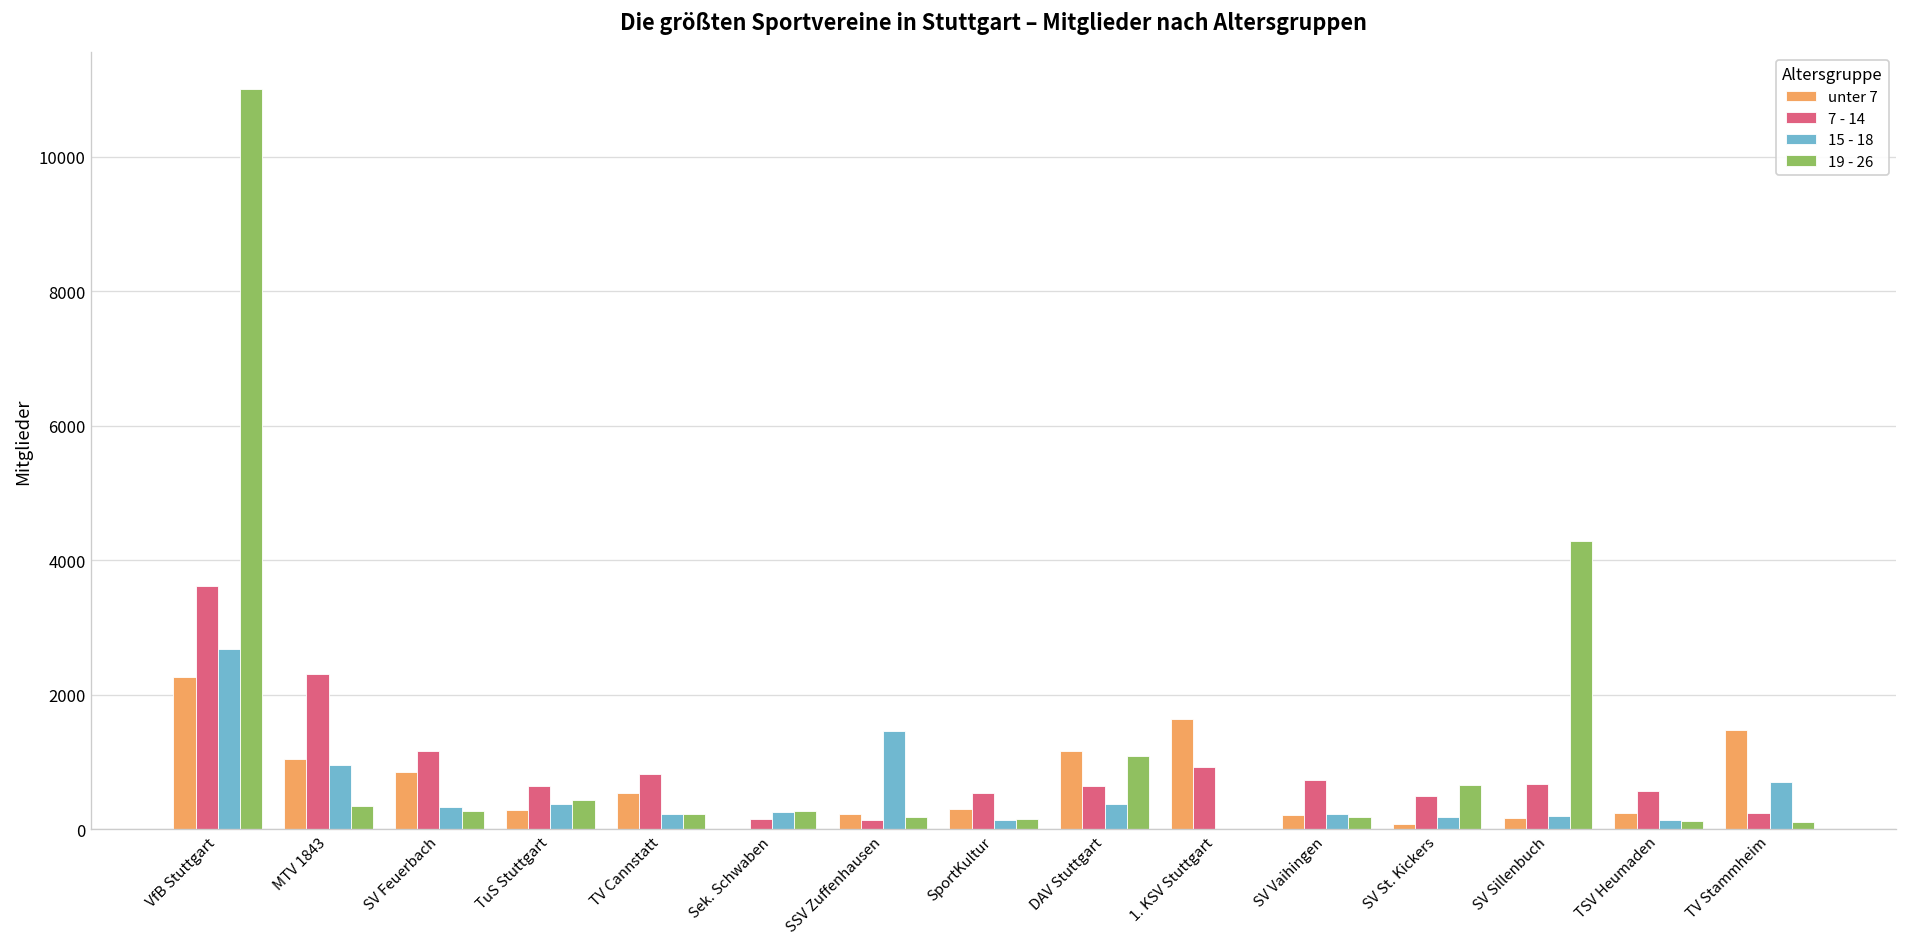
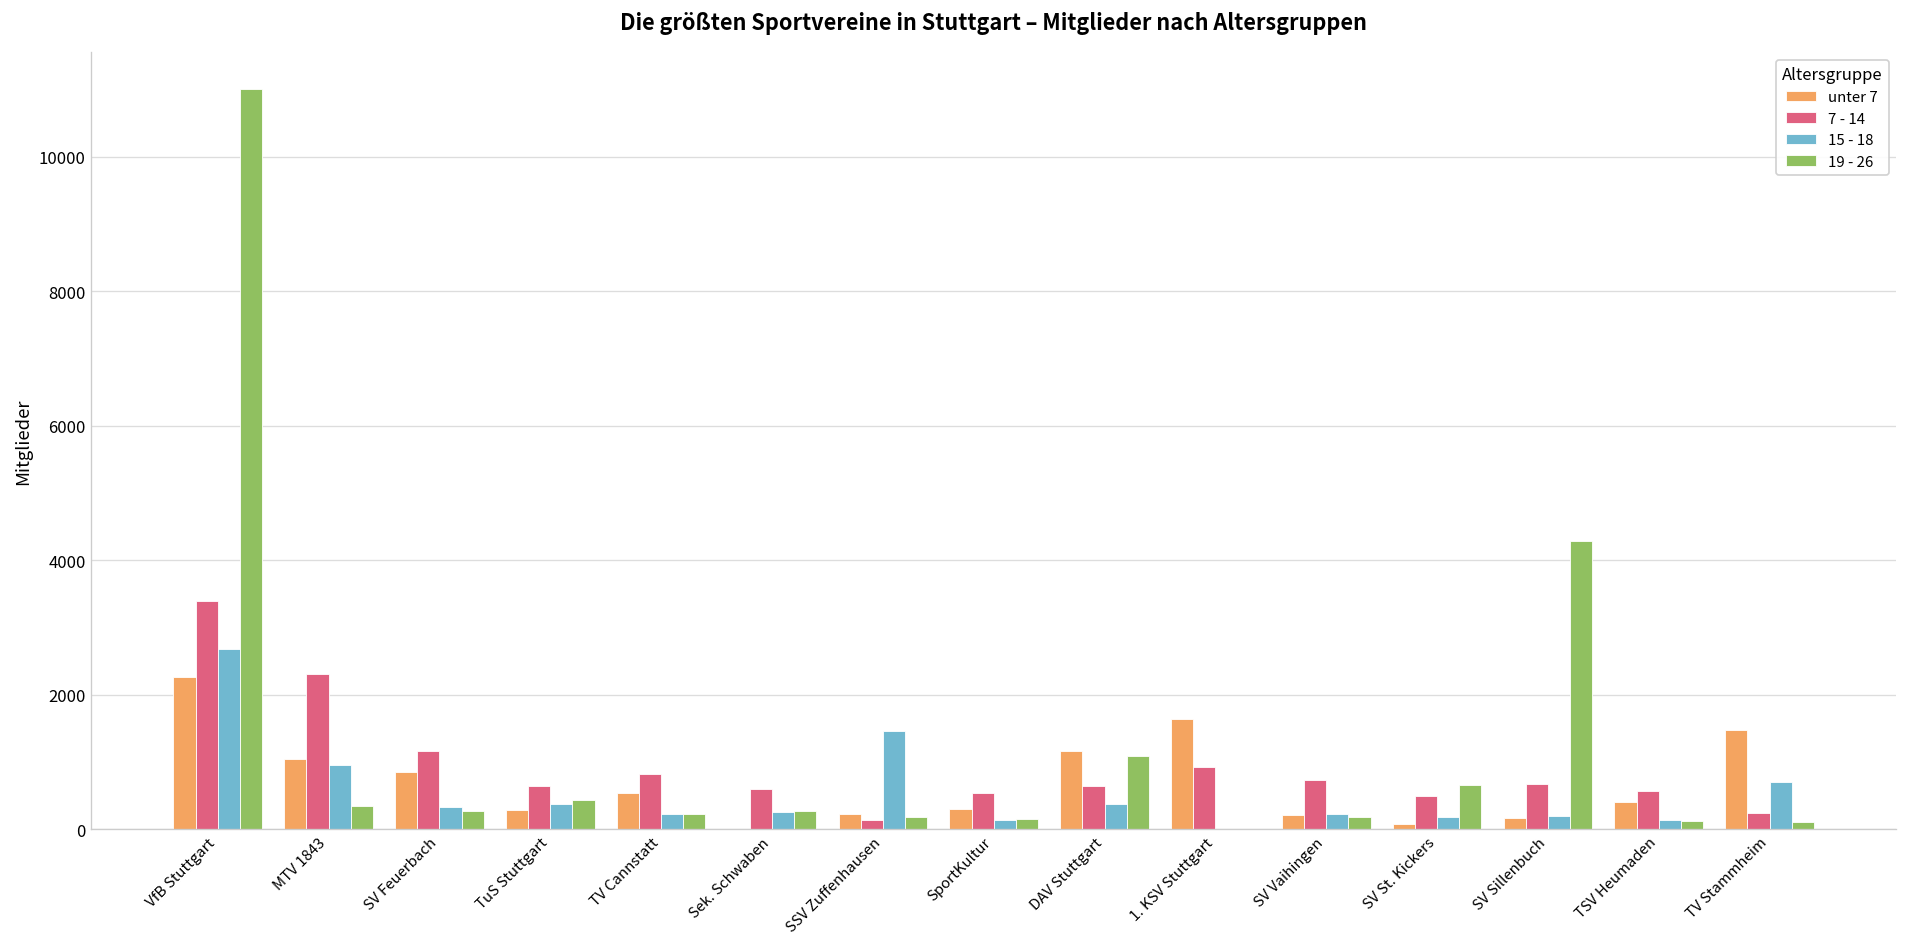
  {
    "unter 7": {
      "VfB Stuttgart": 2300,
      "MTV 1843": 1000,
      "SV Feuerbach": 800,
      "TuS Stuttgart": 300,
      "TV Cannstatt": 500,
      "SSV Zuffenhausen": 200,
      "SportKultur": 300,
      "DAV Stuttgart": 1200,
      "1. KSV Stuttgart": 1600,
      "SV Vaihingen": 200,
      "SV St. Kickers": 100,
      "SV Sillenbuch": 200,
-     "TSV Heumaden": 200,
+     "TSV Heumaden": 400,
      "TV Stammheim": 1500
    },
    "7 - 14": {
-     "VfB Stuttgart": 3600,
+     "VfB Stuttgart": 3400,
      "MTV 1843": 2300,
      "SV Feuerbach": 1200,
      "TuS Stuttgart": 600,
      "TV Cannstatt": 800,
-     "Sek. Schwaben": 200,
+     "Sek. Schwaben": 600,
      "SSV Zuffenhausen": 100,
      "SportKultur": 500,
      "DAV Stuttgart": 600,
      "1. KSV Stuttgart": 900,
      "SV Vaihingen": 700,
      "SV St. Kickers": 500,
      "SV Sillenbuch": 700,
      "TSV Heumaden": 600,
      "TV Stammheim": 200
    },
    "15 - 18": {
      "VfB Stuttgart": 2700,
      "MTV 1843": 1000,
      "SV Feuerbach": 300,
      "TuS Stuttgart": 400,
      "TV Cannstatt": 200,
      "Sek. Schwaben": 300,
      "SSV Zuffenhausen": 1500,
      "SportKultur": 100,
      "DAV Stuttgart": 400,
      "SV Vaihingen": 200,
      "SV St. Kickers": 200,
      "SV Sillenbuch": 200,
      "TSV Heumaden": 100,
      "TV Stammheim": 700
    },
    "19 - 26": {
      "VfB Stuttgart": 11000,
      "MTV 1843": 400,
      "SV Feuerbach": 300,
      "TuS Stuttgart": 400,
      "TV Cannstatt": 200,
      "Sek. Schwaben": 300,
      "SSV Zuffenhausen": 200,
      "SportKultur": 200,
      "DAV Stuttgart": 1100,
      "1. KSV Stuttgart": 0,
      "SV Vaihingen": 200,
      "SV St. Kickers": 600,
      "SV Sillenbuch": 4300,
      "TSV Heumaden": 100,
      "TV Stammheim": 100
    }
  }
